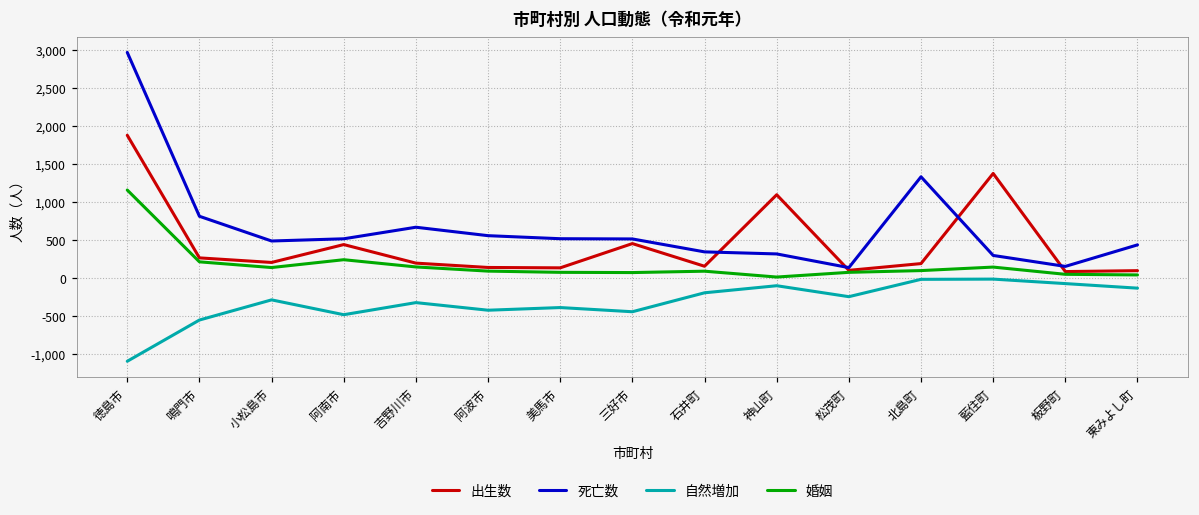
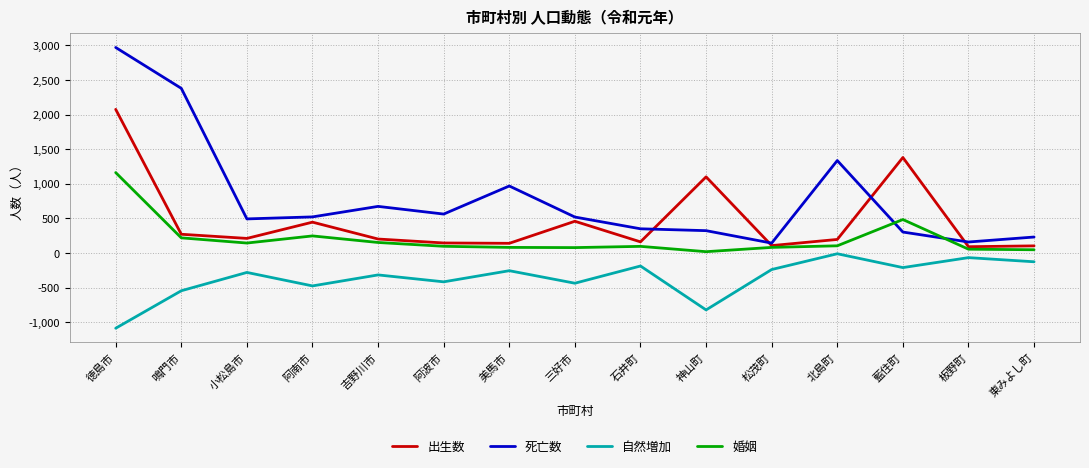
  {
    "出生数": {
-     "徳島市": "1,900",
+     "徳島市": "2,100",
      "鳴門市": "300",
      "小松島市": "200",
      "阿南市": "400",
      "吉野川市": "200",
      "阿波市": "100",
      "美馬市": "100",
      "三好市": "500",
      "石井町": "200",
      "神山町": "1,100",
      "北島町": "200",
      "藍住町": "1,400",
      "東みよし町": "100"
    },
    "死亡数": {
      "徳島市": "3,000",
-     "鳴門市": "800",
+     "鳴門市": "2,400",
      "小松島市": "500",
      "阿南市": "500",
      "吉野川市": "700",
      "阿波市": "600",
-     "美馬市": "500",
+     "美馬市": "1,000",
      "三好市": "500",
      "石井町": "300",
      "神山町": "300",
      "北島町": "1,300",
      "藍住町": "300",
      "板野町": "200",
-     "東みよし町": "400"
+     "東みよし町": "200"
    },
    "自然増加": {
      "徳島市": "-1,100",
      "鳴門市": "-500",
      "小松島市": "-300",
      "阿南市": "-500",
      "吉野川市": "-300",
      "阿波市": "-400",
-     "美馬市": "-400",
+     "美馬市": "-300",
      "三好市": "-400",
      "石井町": "-200",
-     "神山町": "-100",
+     "神山町": "-800",
      "松茂町": "-200",
      "北島町": "0",
-     "藍住町": "0",
+     "藍住町": "-200",
      "板野町": "-100",
      "東みよし町": "-100"
    },
    "婚姻": {
      "徳島市": "1,200",
      "鳴門市": "200",
      "小松島市": "100",
      "阿南市": "200",
      "吉野川市": "200",
      "阿波市": "100",
      "美馬市": "100",
      "三好市": "100",
      "石井町": "100",
      "神山町": "0",
      "北島町": "100",
-     "藍住町": "100",
+     "藍住町": "500",
      "東みよし町": "0"
    }
  }
